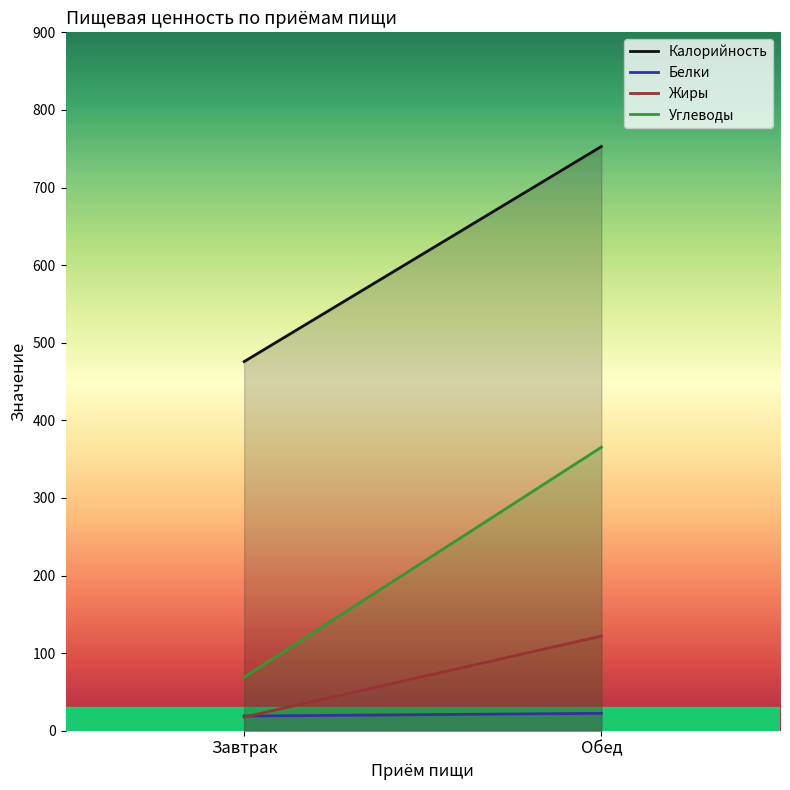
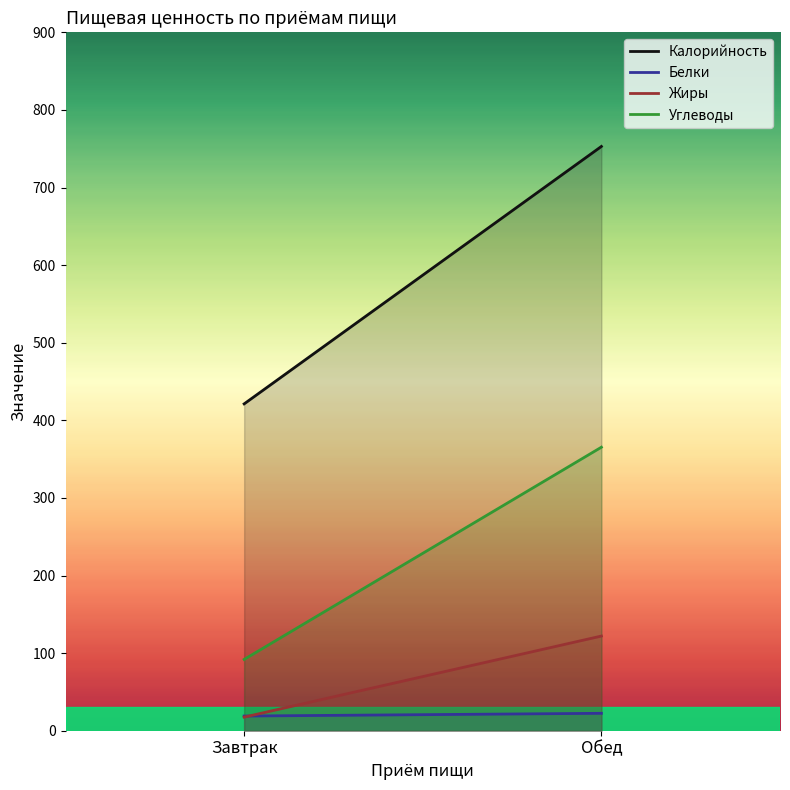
  {
    "Калорийность": {
-     "Завтрак": 480,
+     "Завтрак": 420,
      "Обед": 750
    },
    "Жиры": {
      "Обед": 120
    },
    "Углеводы": {
-     "Завтрак": 70,
+     "Завтрак": 90,
      "Обед": 370
    }
  }
